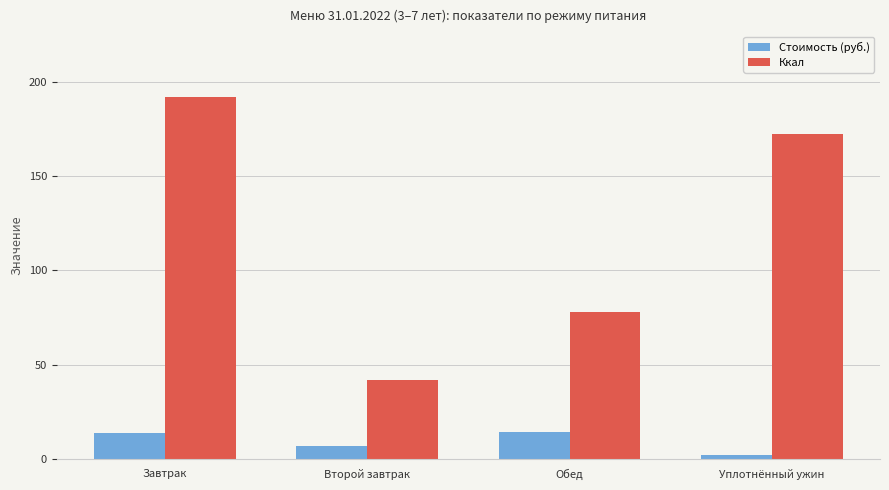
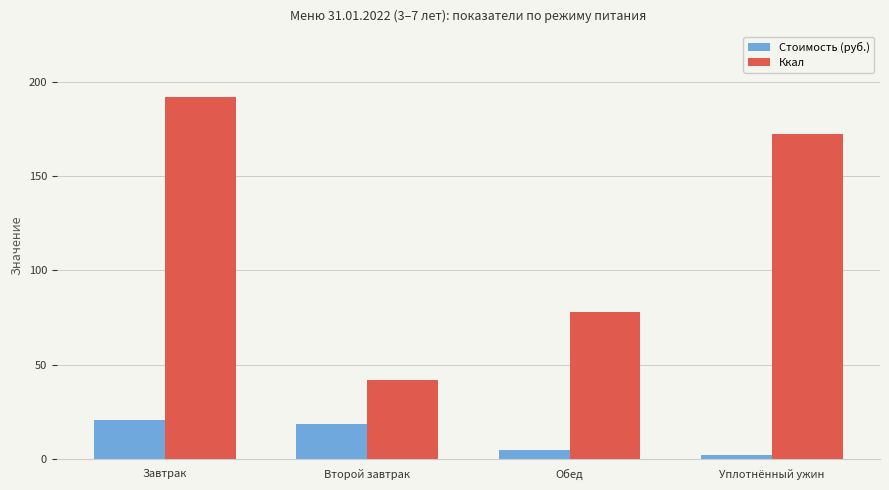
  {
    "Стоимость (руб.)": {
-     "Завтрак": 14,
-     "Второй завтрак": 7,
-     "Обед": 15,
+     "Завтрак": 21,
+     "Второй завтрак": 19,
+     "Обед": 5,
      "Уплотнённый ужин": 2
    },
    "Ккал": {
      "Завтрак": 192,
      "Второй завтрак": 42,
      "Обед": 78,
      "Уплотнённый ужин": 172
    }
  }
